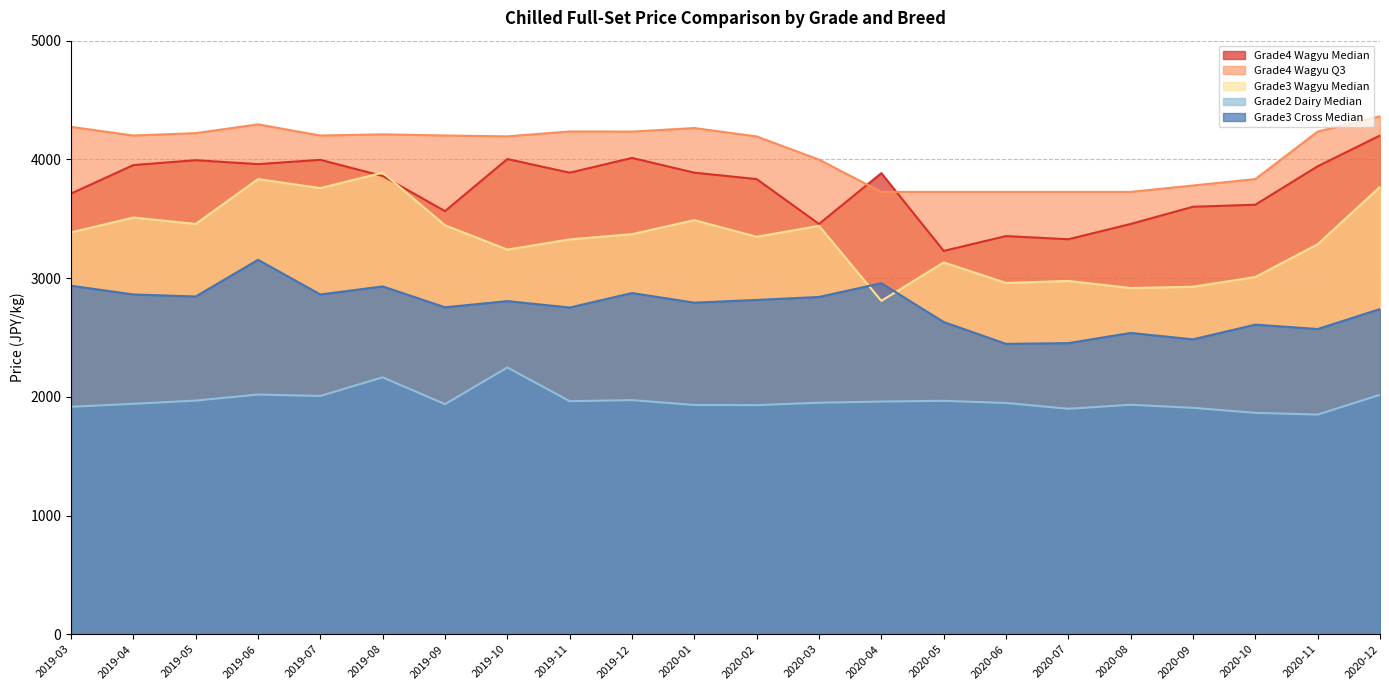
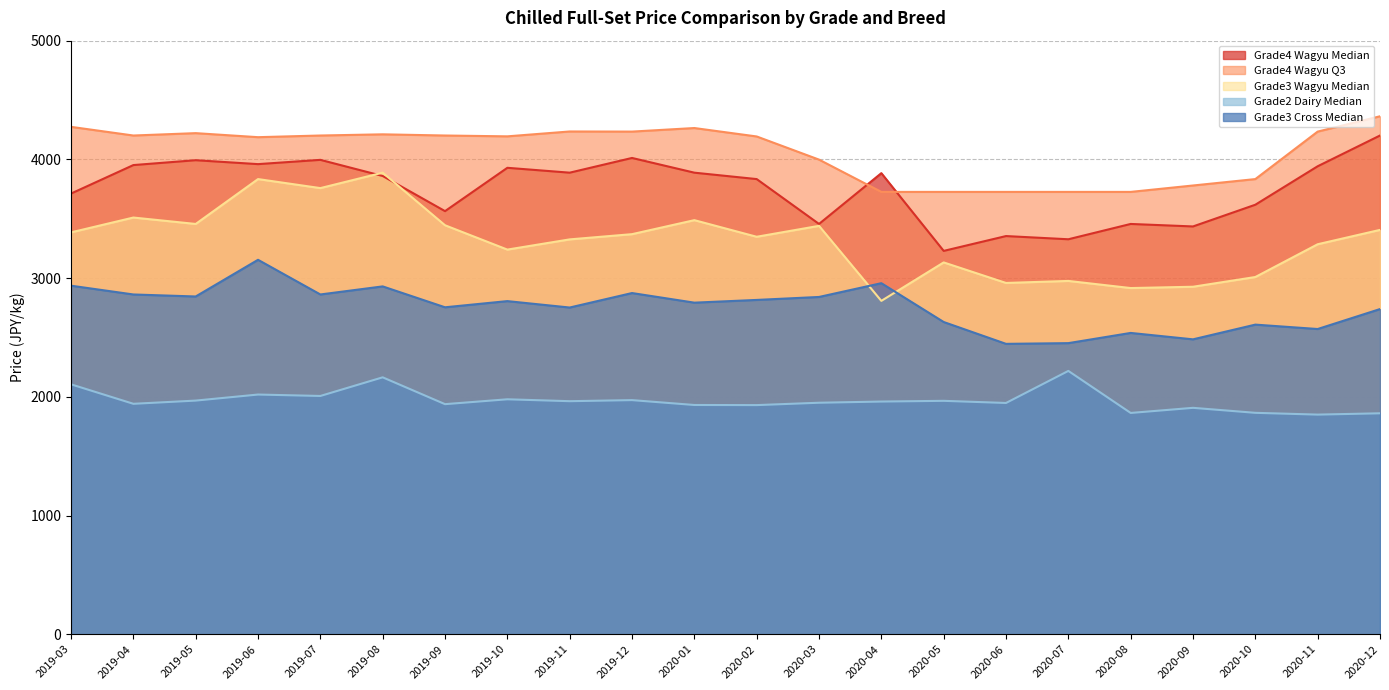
  {
    "Grade4 Wagyu Median": {
      "2019-03": 3710,
      "2019-04": 3950,
      "2019-05": 3990,
      "2019-06": 3960,
      "2019-07": 4000,
      "2019-08": 3860,
      "2019-09": 3560,
-     "2019-10": 4000,
+     "2019-10": 3930,
      "2019-11": 3890,
      "2019-12": 4010,
      "2020-01": 3890,
      "2020-02": 3830,
      "2020-04": 3880,
      "2020-05": 3230,
      "2020-06": 3350,
      "2020-07": 3330,
      "2020-08": 3460,
-     "2020-09": 3600,
+     "2020-09": 3440,
      "2020-10": 3620,
      "2020-11": 3940,
      "2020-12": 4200
    },
    "Grade4 Wagyu Q3": {
      "2019-03": 4270,
      "2019-04": 4200,
      "2019-05": 4220,
-     "2019-06": 4300,
+     "2019-06": 4190,
      "2019-07": 4200,
      "2019-08": 4210,
      "2019-09": 4200,
      "2019-10": 4190,
      "2019-11": 4240,
      "2019-12": 4230,
      "2020-01": 4260,
      "2020-02": 4190,
      "2020-03": 4000,
      "2020-04": 3730,
      "2020-05": 3730,
      "2020-06": 3730,
      "2020-07": 3730,
      "2020-08": 3730,
      "2020-09": 3780,
      "2020-10": 3830,
      "2020-11": 4230,
      "2020-12": 4360
    },
    "Grade3 Wagyu Median": {
      "2019-03": 3390,
      "2019-04": 3510,
      "2019-05": 3460,
      "2019-06": 3830,
      "2019-07": 3760,
      "2019-08": 3890,
      "2019-09": 3450,
      "2019-10": 3240,
      "2019-11": 3330,
      "2019-12": 3370,
      "2020-01": 3490,
      "2020-02": 3350,
      "2020-04": 2810,
      "2020-05": 3130,
      "2020-06": 2960,
      "2020-07": 2980,
      "2020-08": 2920,
      "2020-09": 2930,
      "2020-10": 3010,
      "2020-11": 3290,
-     "2020-12": 3770
+     "2020-12": 3410
    },
    "Grade2 Dairy Median": {
-     "2019-03": 1920,
+     "2019-03": 2110,
      "2019-04": 1940,
      "2019-05": 1970,
      "2019-06": 2020,
      "2019-07": 2010,
      "2019-08": 2160,
      "2019-09": 1940,
-     "2019-10": 2250,
+     "2019-10": 1980,
      "2019-11": 1960,
      "2019-12": 1970,
      "2020-01": 1930,
      "2020-02": 1930,
      "2020-03": 1950,
      "2020-04": 1960,
      "2020-05": 1970,
      "2020-06": 1950,
-     "2020-07": 1900,
-     "2020-08": 1930,
+     "2020-07": 2220,
+     "2020-08": 1860,
      "2020-09": 1910,
      "2020-10": 1870,
      "2020-11": 1850,
-     "2020-12": 2020
+     "2020-12": 1860
    },
    "Grade3 Cross Median": {
      "2019-03": 2940,
      "2019-04": 2860,
      "2019-05": 2850,
      "2019-06": 3150,
      "2019-07": 2860,
      "2019-08": 2930,
      "2019-09": 2750,
      "2019-10": 2810,
      "2019-11": 2750,
      "2019-12": 2870,
      "2020-01": 2790,
      "2020-02": 2820,
      "2020-03": 2840,
      "2020-04": 2960,
      "2020-05": 2630,
      "2020-06": 2450,
      "2020-07": 2450,
      "2020-08": 2540,
      "2020-09": 2480,
      "2020-10": 2610,
      "2020-11": 2570,
      "2020-12": 2740
    }
  }
